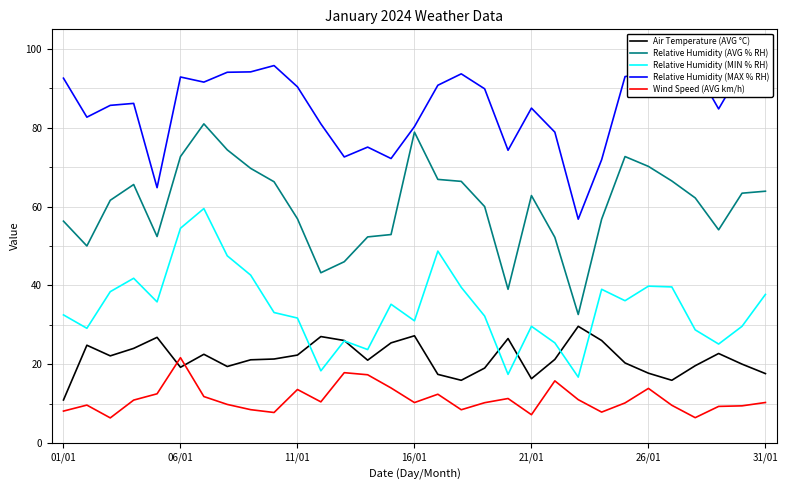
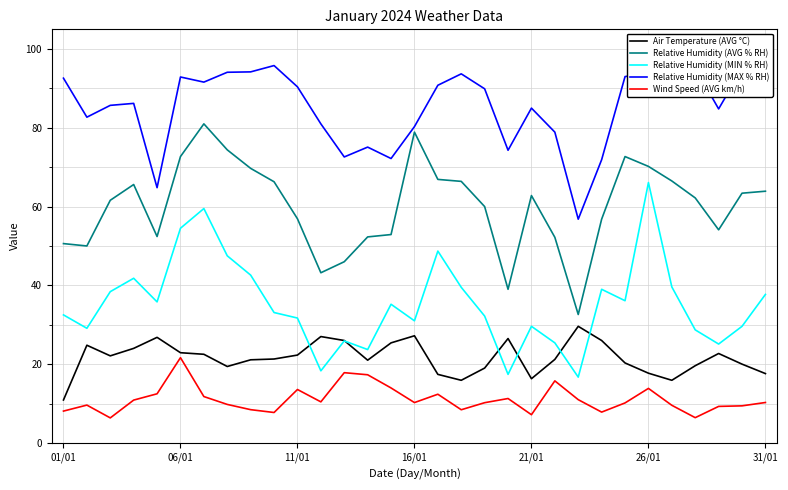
  {
    "Air Temperature (AVG °C)": {
      "01/01": 11,
-     "06/01": 19,
+     "06/01": 23,
      "11/01": 22,
      "16/01": 27,
      "21/01": 16,
      "26/01": 18,
      "31/01": 18
    },
    "Relative Humidity (AVG % RH)": {
-     "01/01": 56,
+     "01/01": 51,
      "06/01": 73,
      "11/01": 57,
      "16/01": 79,
      "21/01": 63,
      "26/01": 70,
      "31/01": 64
    },
    "Relative Humidity (MIN % RH)": {
      "01/01": 33,
      "06/01": 55,
      "11/01": 32,
      "16/01": 31,
      "21/01": 30,
-     "26/01": 40,
+     "26/01": 66,
      "31/01": 38
    },
    "Relative Humidity (MAX % RH)": {
      "01/01": 93,
      "06/01": 93,
      "11/01": 90,
      "16/01": 80,
      "21/01": 85
    },
    "Wind Speed (AVG km/h)": {
      "01/01": 8,
      "06/01": 22,
      "11/01": 14,
      "16/01": 10,
      "21/01": 7,
      "26/01": 14,
      "31/01": 10
    }
  }
